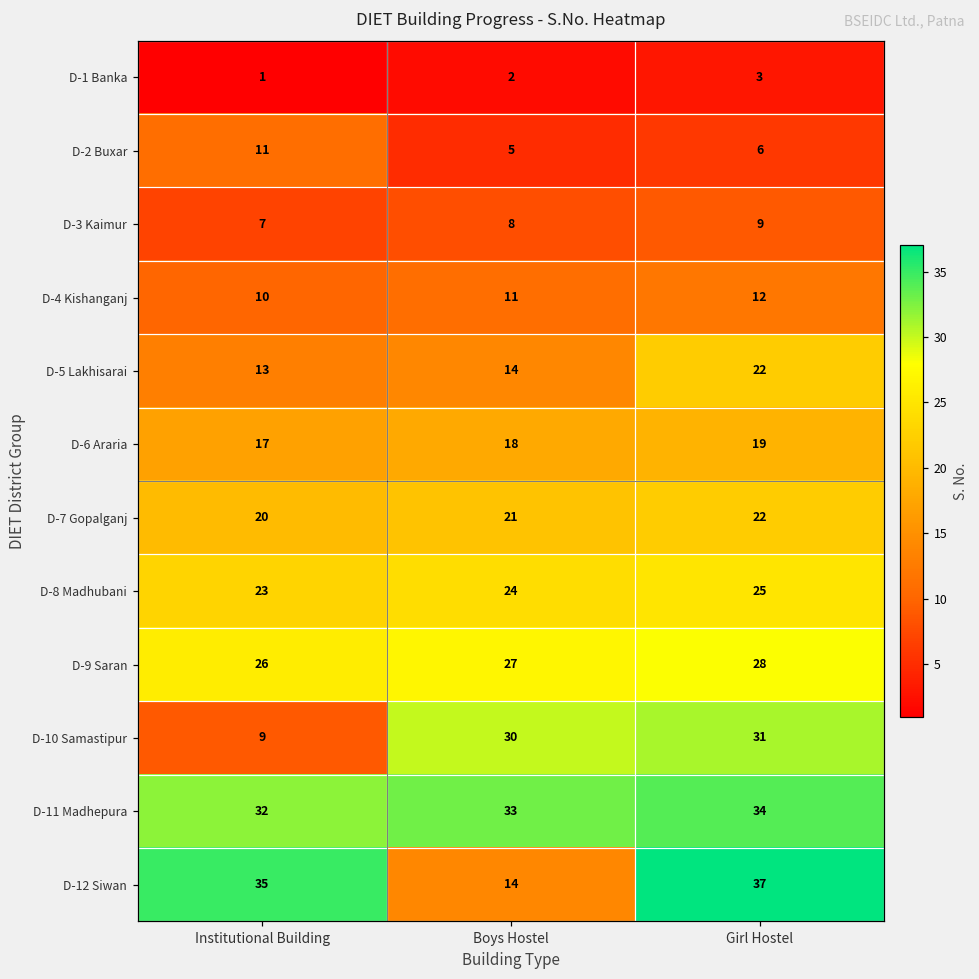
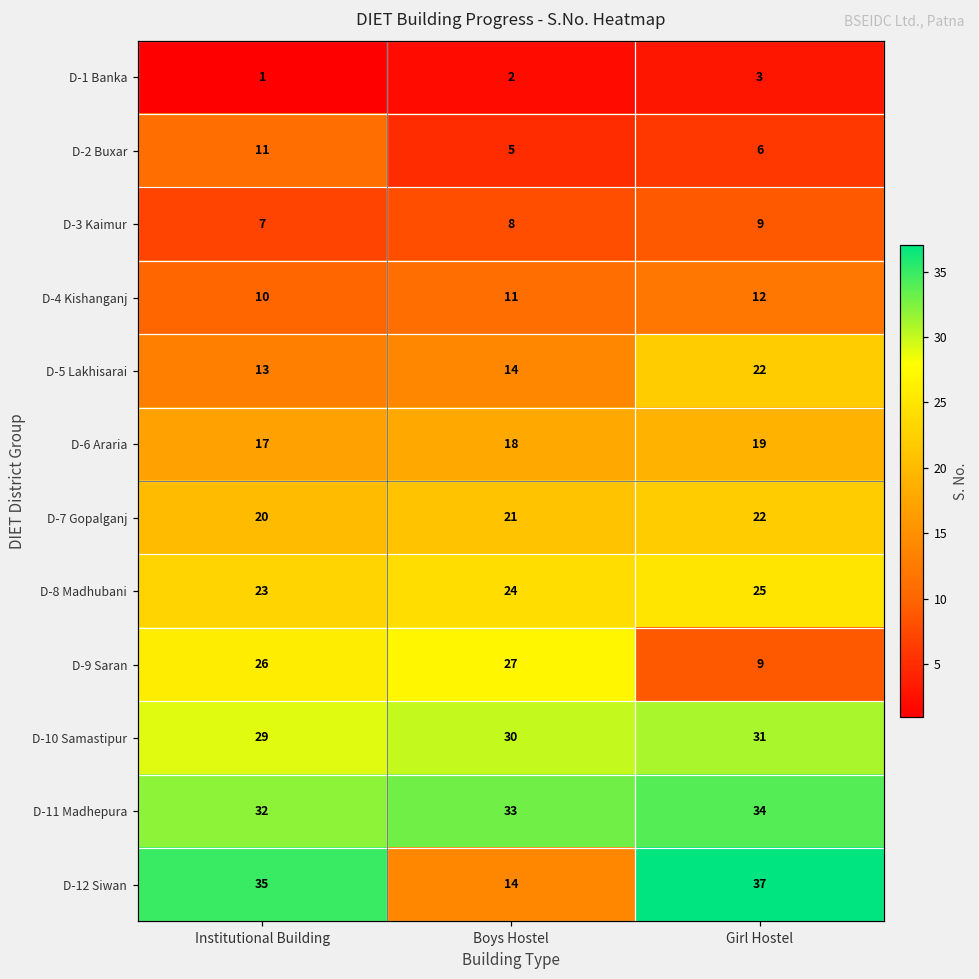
  {
    "D-1 Banka": {
      "Institutional Building": 1,
      "Boys Hostel": 2,
      "Girl Hostel": 3
    },
    "D-2 Buxar": {
      "Institutional Building": 11,
      "Boys Hostel": 5,
      "Girl Hostel": 6
    },
    "D-3 Kaimur": {
      "Institutional Building": 7,
      "Boys Hostel": 8,
      "Girl Hostel": 9
    },
    "D-4 Kishanganj": {
      "Institutional Building": 10,
      "Boys Hostel": 11,
      "Girl Hostel": 12
    },
    "D-5 Lakhisarai": {
      "Institutional Building": 13,
      "Boys Hostel": 14,
      "Girl Hostel": 22
    },
    "D-6 Araria": {
      "Institutional Building": 17,
      "Boys Hostel": 18,
      "Girl Hostel": 19
    },
    "D-7 Gopalganj": {
      "Institutional Building": 20,
      "Boys Hostel": 21,
      "Girl Hostel": 22
    },
    "D-8 Madhubani": {
      "Institutional Building": 23,
      "Boys Hostel": 24,
      "Girl Hostel": 25
    },
    "D-9 Saran": {
      "Institutional Building": 26,
      "Boys Hostel": 27,
-     "Girl Hostel": 28
+     "Girl Hostel": 9
    },
    "D-10 Samastipur": {
-     "Institutional Building": 9,
+     "Institutional Building": 29,
      "Boys Hostel": 30,
      "Girl Hostel": 31
    },
    "D-11 Madhepura": {
      "Institutional Building": 32,
      "Boys Hostel": 33,
      "Girl Hostel": 34
    },
    "D-12 Siwan": {
      "Institutional Building": 35,
      "Boys Hostel": 14,
      "Girl Hostel": 37
    }
  }
